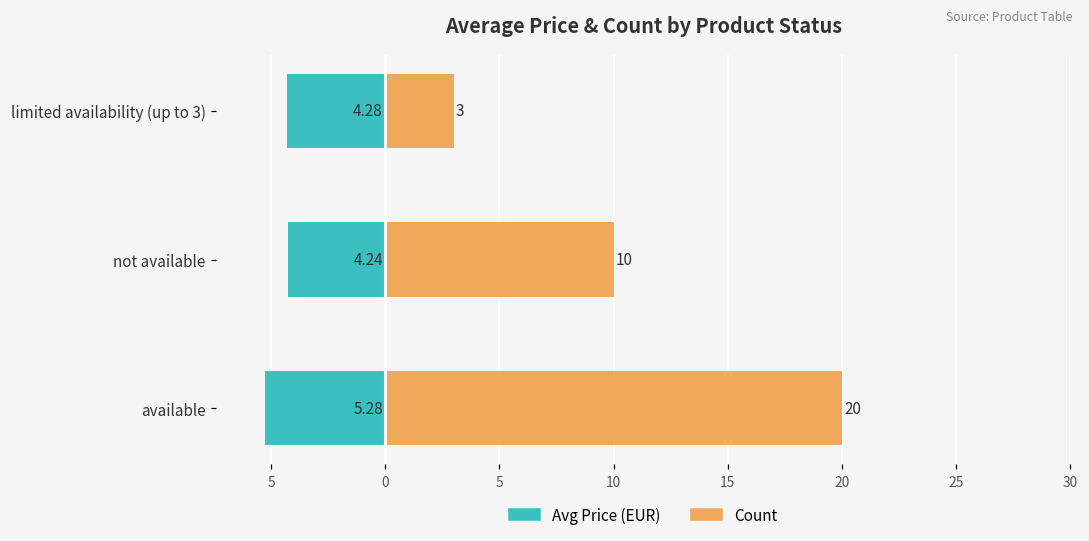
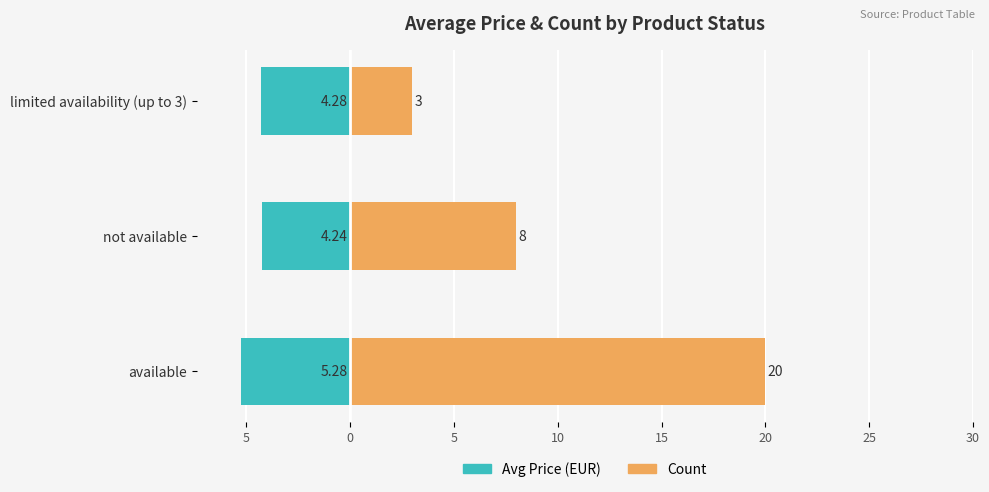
  {
    "Count": {
      "limited availability (up to 3)": 3,
-     "not available": 10,
+     "not available": 8,
      "available": 20
    }
  }
